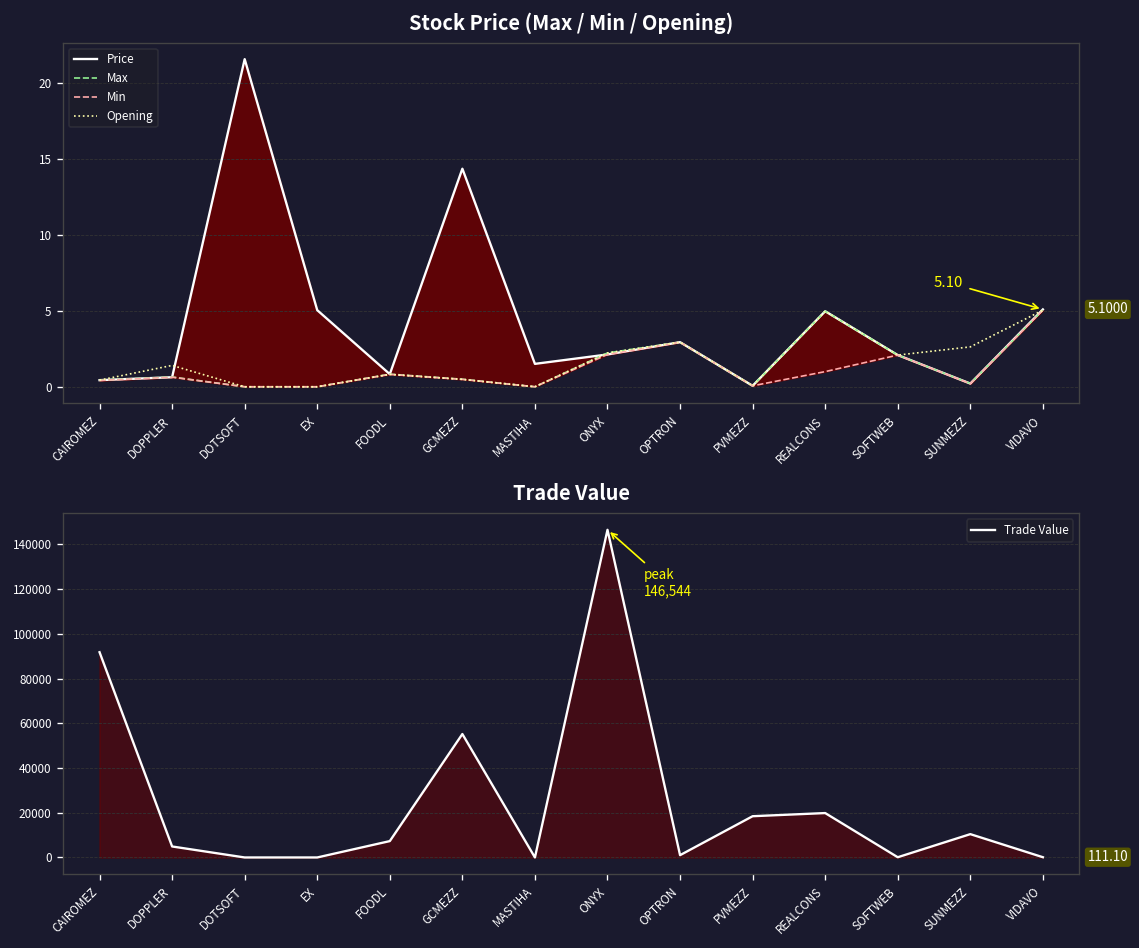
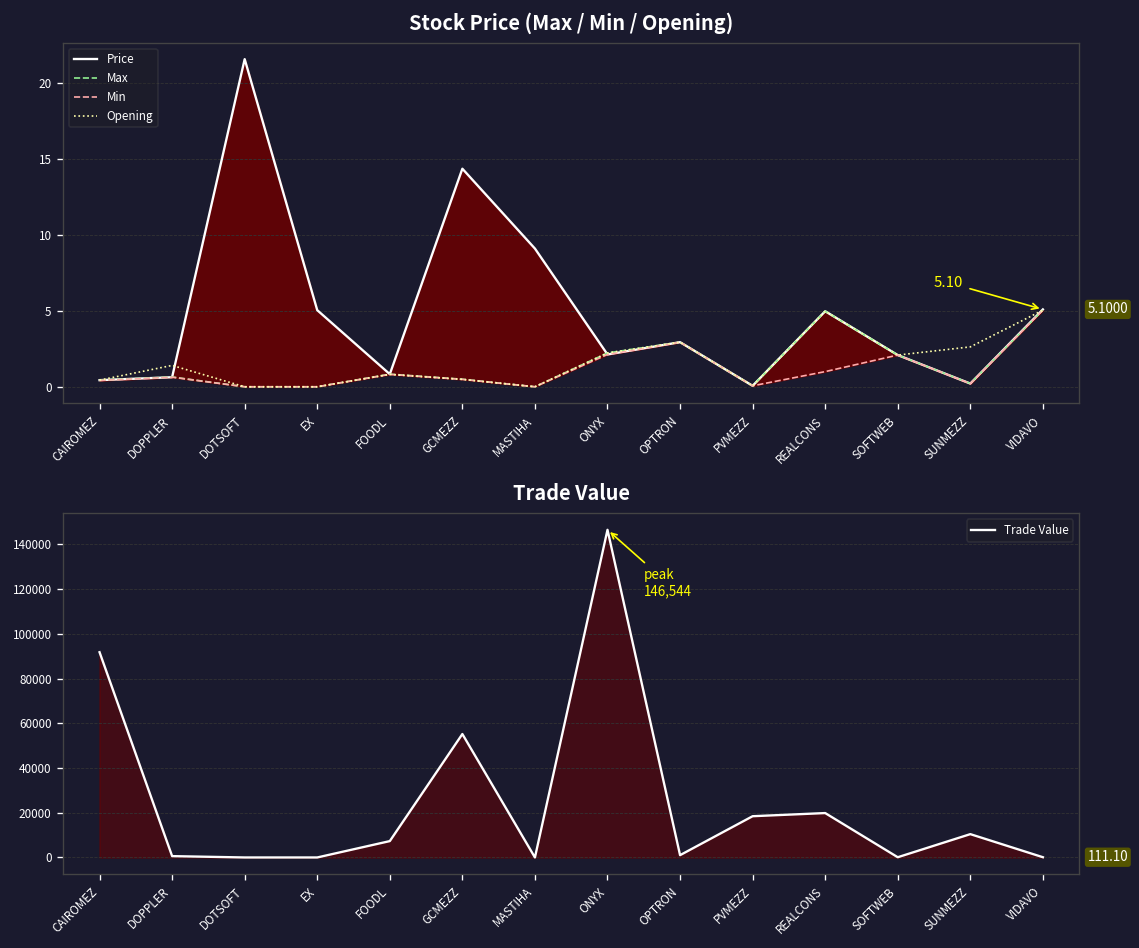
  {
    "Stock Price (Max / Min / Opening)": {
      "Price": {
        "DOTSOFT": 21.6,
        "EX": 5.1,
        "GCMEZZ": 14.4,
-       "MASTIHA": 1.5
+       "MASTIHA": 9.1
      },
      "Min": {
        "REALCONS": 1.0
      },
      "Opening": {
        "DOPPLER": 1.4,
        "SUNMEZZ": 2.6
      }
    },
    "Trade Value": {
      "CAIROMEZ": 92000,
-     "DOPPLER": 5000,
+     "DOPPLER": 1000,
      "DOTSOFT": 0,
      "EX": 0,
      "FOODL": 7000,
      "GCMEZZ": 55000,
      "MASTIHA": 0,
      "OPTRON": 1000,
      "PVMEZZ": 18000,
      "REALCONS": 20000,
      "SOFTWEB": 0,
      "SUNMEZZ": 10000,
      "VIDAVO": 0
    }
  }
